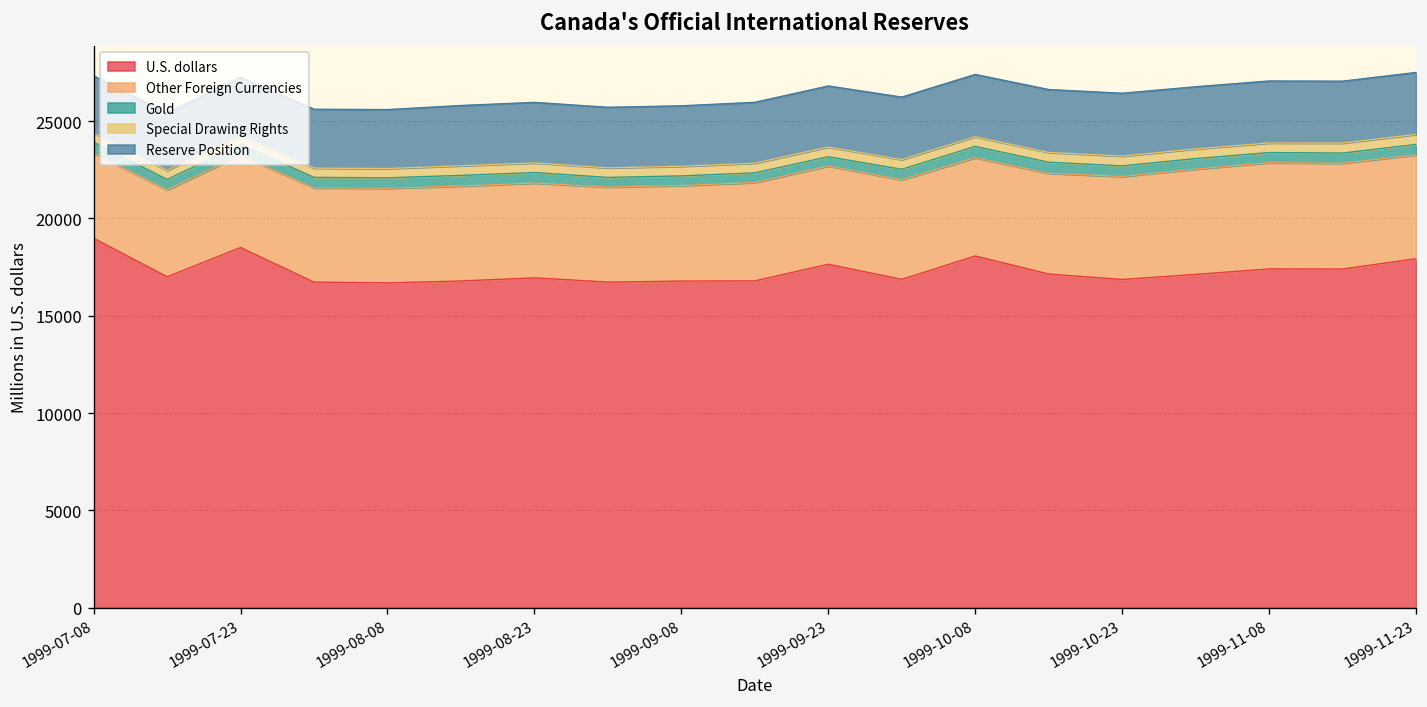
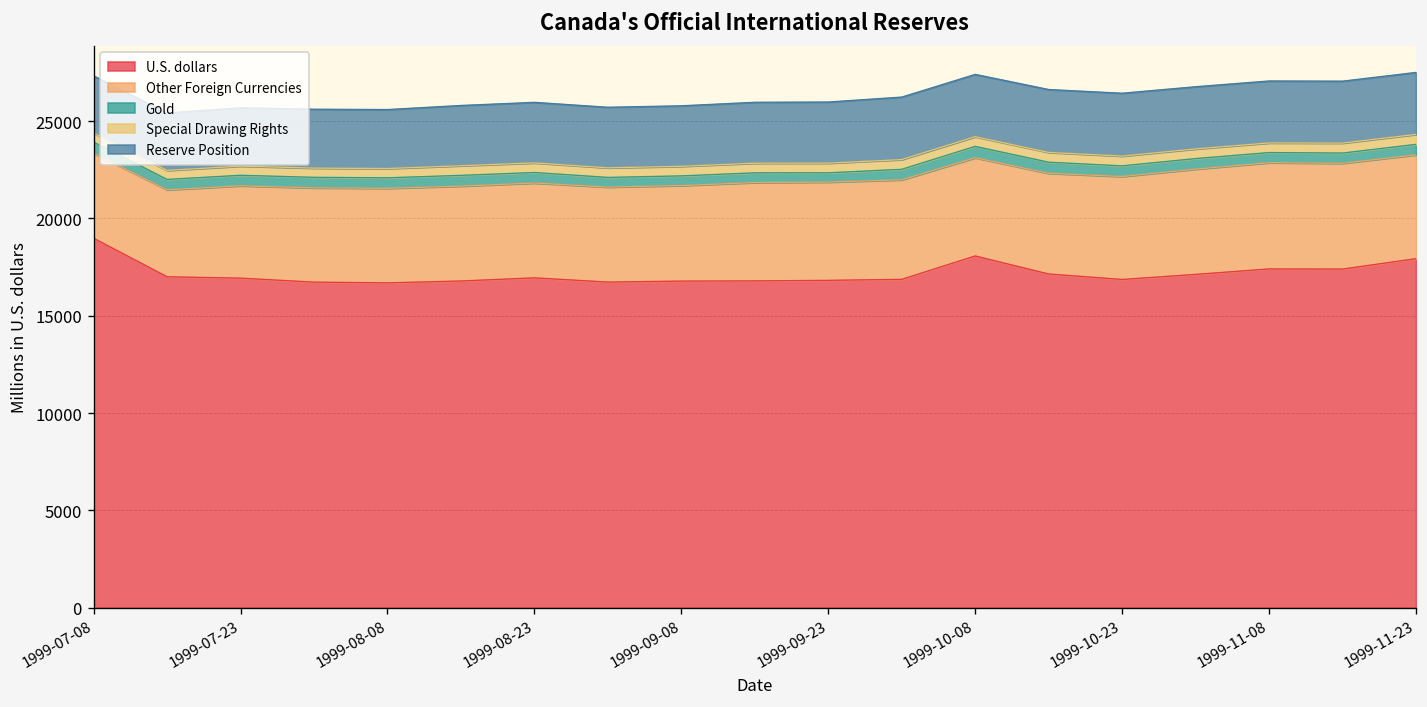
  {
    "U.S. dollars": {
      "1999-07-08": 19000,
-     "1999-07-23": 18500,
+     "1999-07-23": 16900,
      "1999-08-08": 16700,
      "1999-08-23": 16900,
      "1999-09-08": 16800,
-     "1999-09-23": 17600,
+     "1999-09-23": 16800,
      "1999-10-08": 18100,
      "1999-10-23": 16900,
      "1999-11-08": 17400,
      "1999-11-23": 17900
    }
  }
